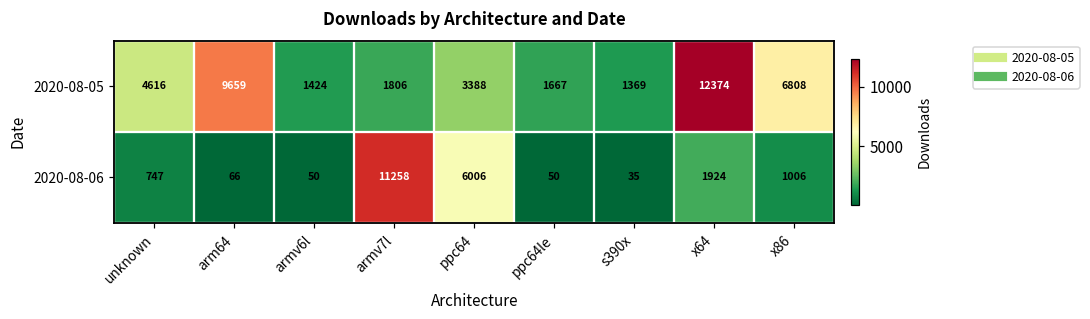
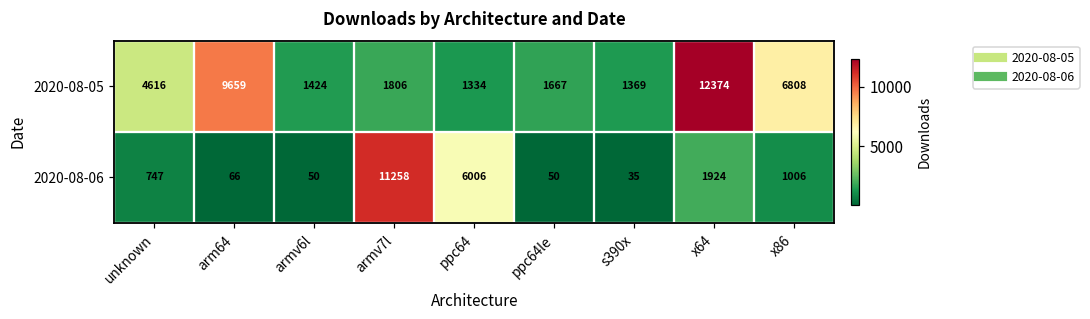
  {
    "2020-08-05": {
      "unknown": 4616,
      "arm64": 9659,
      "armv6l": 1424,
      "armv7l": 1806,
-     "ppc64": 3388,
+     "ppc64": 1334,
      "ppc64le": 1667,
      "s390x": 1369,
      "x64": 12374,
      "x86": 6808
    },
    "2020-08-06": {
      "unknown": 747,
      "arm64": 66,
      "armv6l": 50,
      "armv7l": 11258,
      "ppc64": 6006,
      "ppc64le": 50,
      "s390x": 35,
      "x64": 1924,
      "x86": 1006
    }
  }
